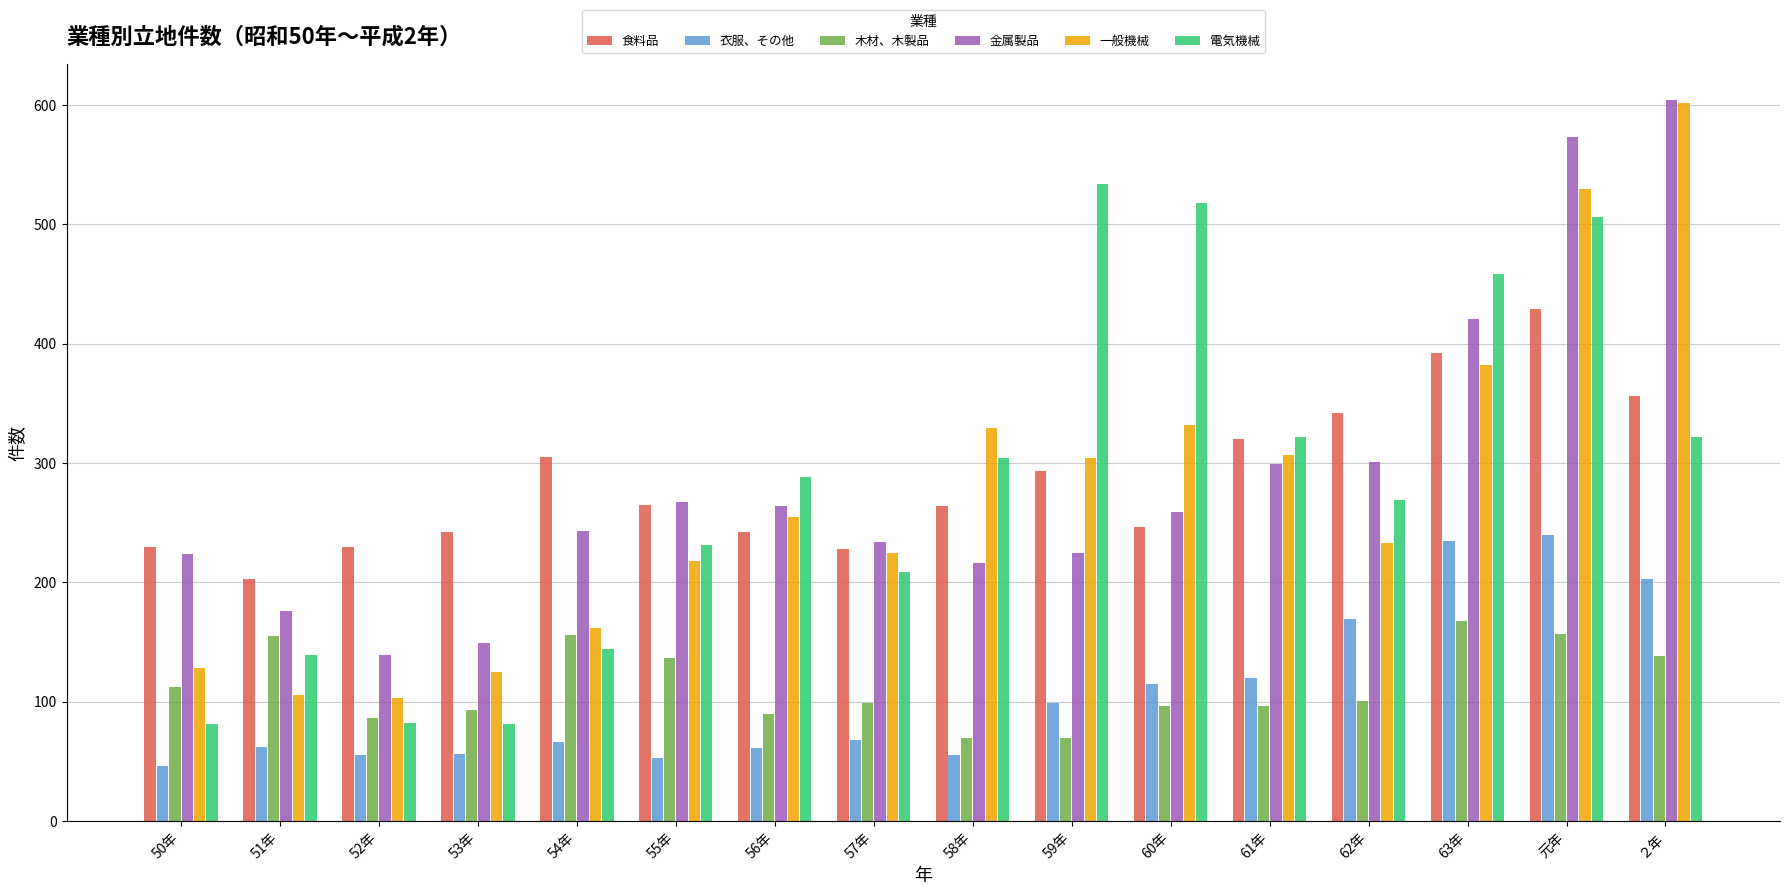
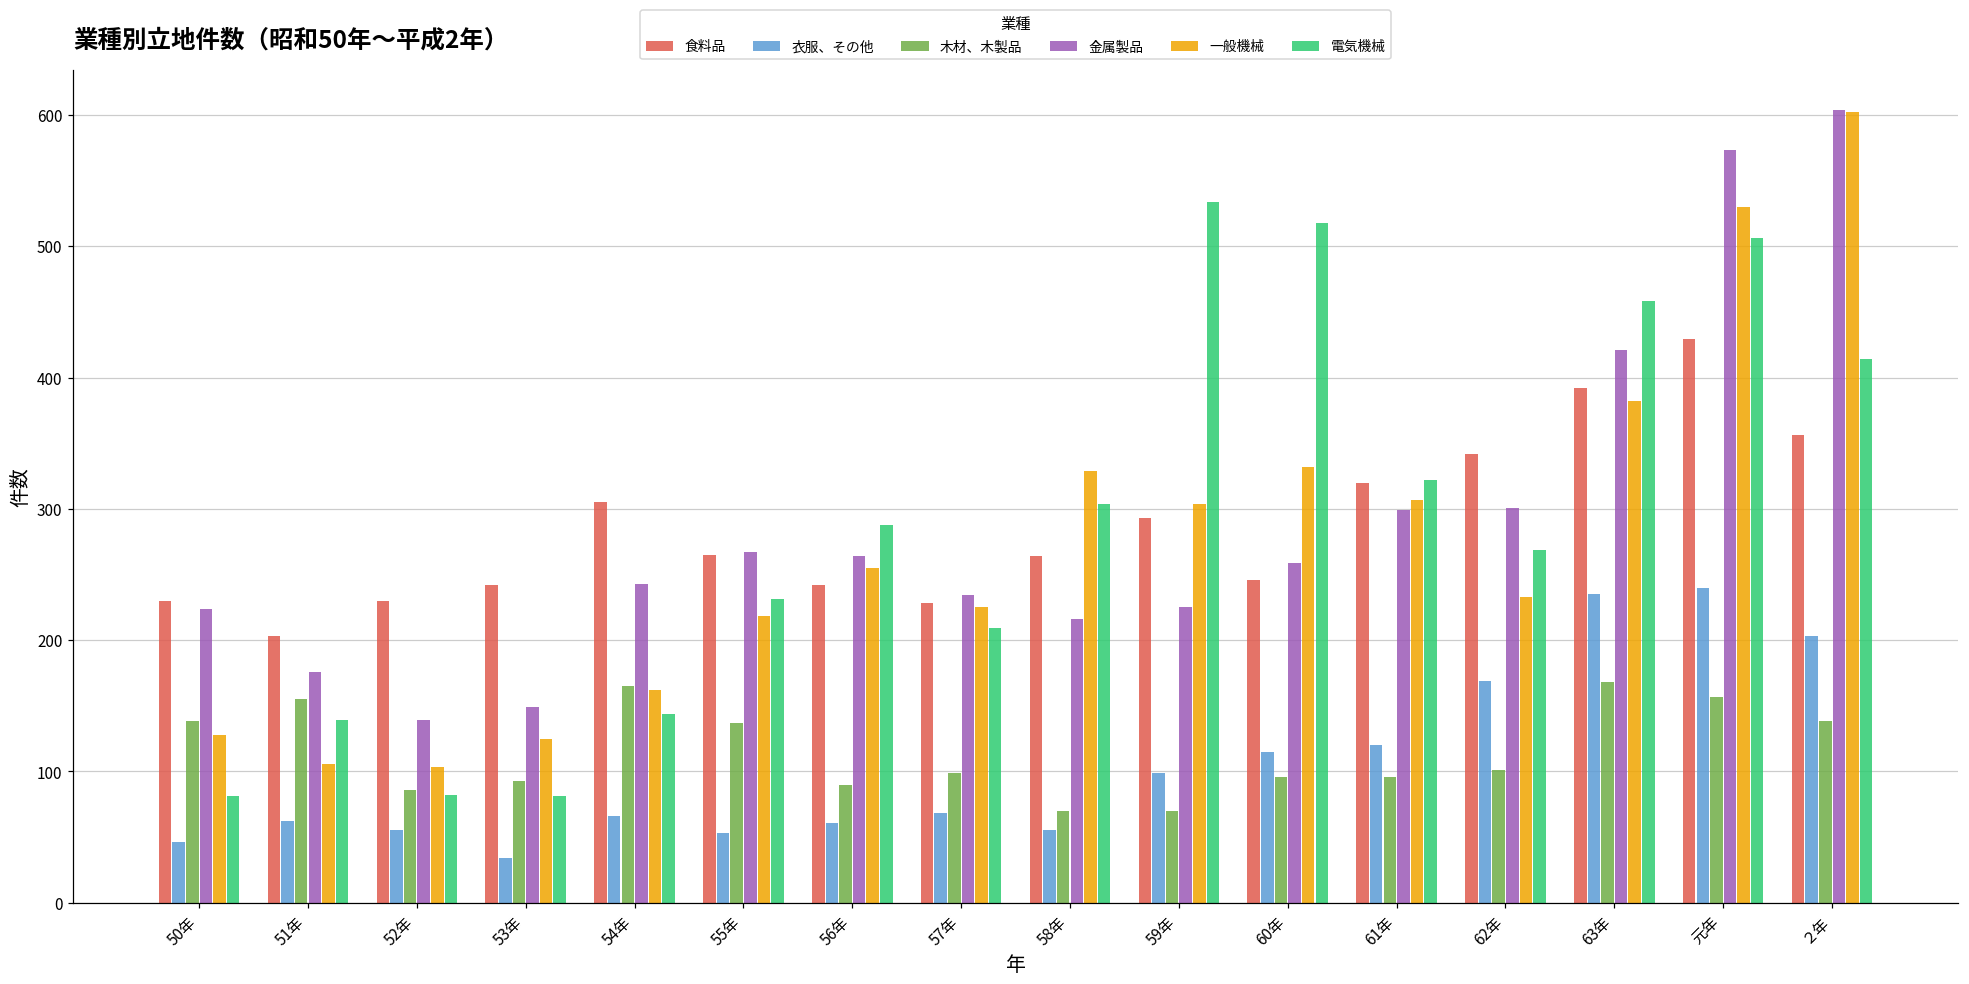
  {
    "食料品": {
      "50年": 230,
      "51年": 203,
      "52年": 230,
      "53年": 242,
      "54年": 305,
      "55年": 265,
      "56年": 242,
      "57年": 228,
      "58年": 264,
      "59年": 293,
      "60年": 246,
      "61年": 320,
      "62年": 342,
      "63年": 392,
      "元年": 429,
      "２年": 356
    },
    "衣服、その他": {
      "50年": 46,
      "51年": 62,
      "52年": 55,
-     "53年": 56,
+     "53年": 34,
      "54年": 66,
      "55年": 53,
      "56年": 61,
      "57年": 68,
      "58年": 55,
      "59年": 99,
      "60年": 115,
      "61年": 120,
      "62年": 169,
      "63年": 235,
      "元年": 240,
      "２年": 203
    },
    "木材、木製品": {
-     "50年": 112,
+     "50年": 138,
      "51年": 155,
      "52年": 86,
      "53年": 93,
-     "54年": 156,
+     "54年": 165,
      "55年": 137,
      "56年": 90,
      "57年": 99,
      "58年": 70,
      "59年": 70,
      "60年": 96,
      "61年": 96,
      "62年": 101,
      "63年": 168,
      "元年": 157,
      "２年": 138
    },
    "金属製品": {
      "50年": 224,
      "51年": 176,
      "52年": 139,
      "53年": 149,
      "54年": 243,
      "55年": 267,
      "56年": 264,
      "57年": 234,
      "58年": 216,
      "59年": 225,
      "60年": 259,
      "61年": 299,
      "62年": 301,
      "63年": 421,
      "元年": 573,
      "２年": 604
    },
    "一般機械": {
      "50年": 128,
      "51年": 106,
      "52年": 103,
      "53年": 125,
      "54年": 162,
      "55年": 218,
      "56年": 255,
      "57年": 225,
      "58年": 329,
      "59年": 304,
      "60年": 332,
      "61年": 307,
      "62年": 233,
      "63年": 382,
      "元年": 530,
      "２年": 602
    },
    "電気機械": {
      "50年": 81,
      "51年": 139,
      "52年": 82,
      "53年": 81,
      "54年": 144,
      "55年": 231,
      "56年": 288,
      "57年": 209,
      "58年": 304,
      "59年": 534,
      "60年": 518,
      "61年": 322,
      "62年": 269,
      "63年": 458,
      "元年": 506,
-     "２年": 322
+     "２年": 414
    }
  }
